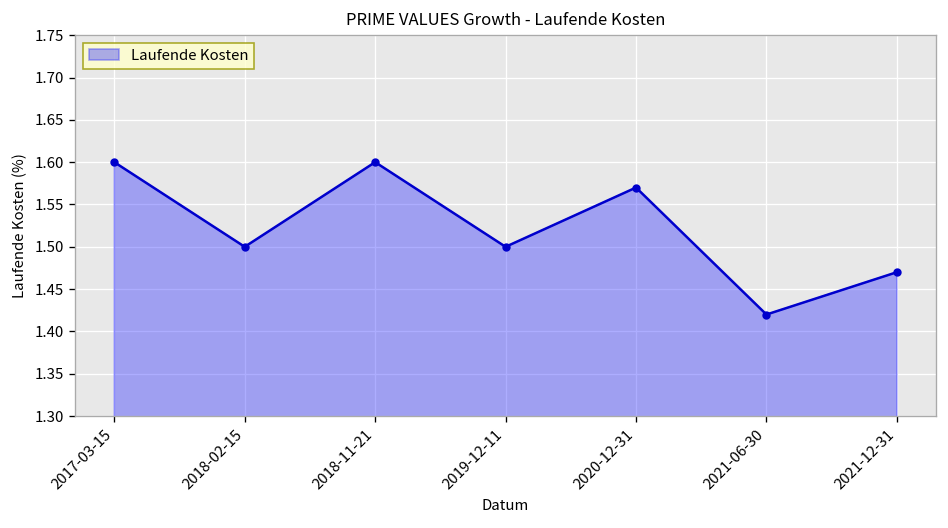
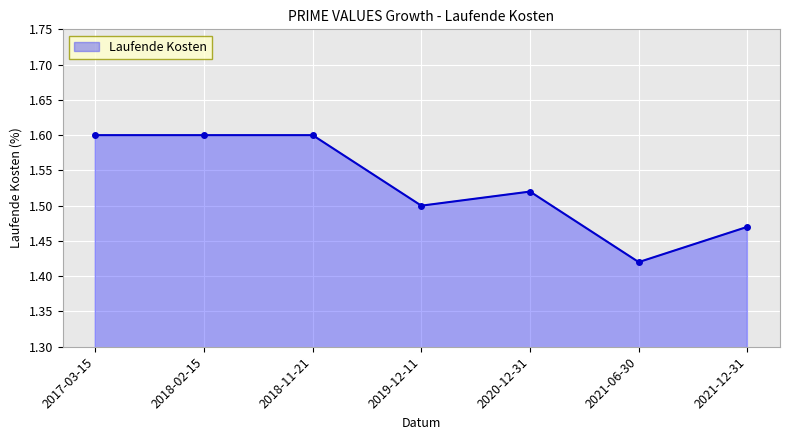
  {
    "2017-03-15": 1.60,
-   "2018-02-15": 1.5,
+   "2018-02-15": 1.6,
    "2018-11-21": 1.60,
    "2019-12-11": 1.50,
-   "2020-12-31": 1.57,
+   "2020-12-31": 1.52,
    "2021-06-30": 1.42,
    "2021-12-31": 1.47
  }
